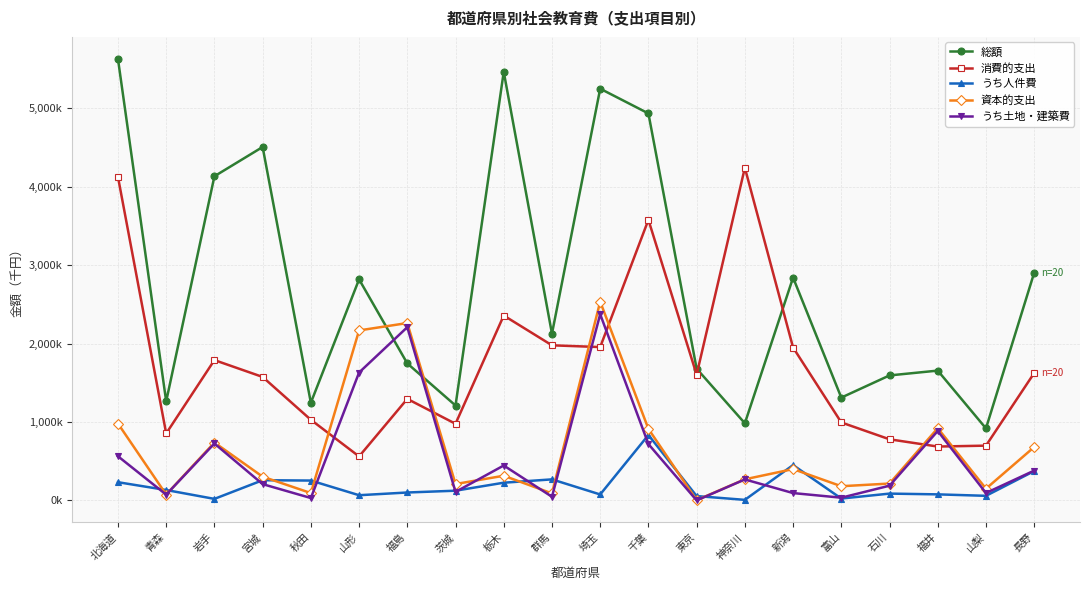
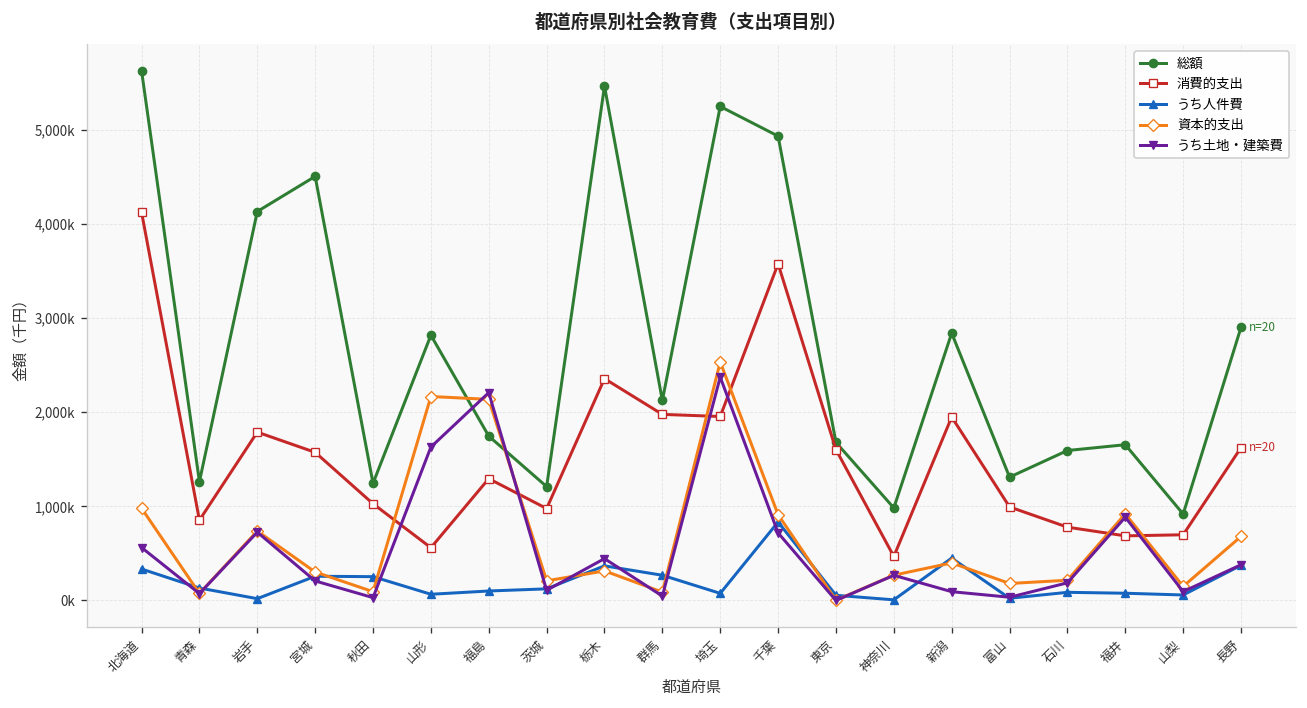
  {
    "総額": {
      "北海道": "5,600,000",
      "青森": "1,300,000",
      "岩手": "4,100,000",
      "宮城": "4,500,000",
      "秋田": "1,200,000",
      "山形": "2,800,000",
      "福島": "1,700,000",
      "茨城": "1,200,000",
      "栃木": "5,500,000",
      "群馬": "2,100,000",
      "埼玉": "5,200,000",
      "千葉": "4,900,000",
      "東京": "1,700,000",
      "神奈川": "1,000,000",
      "新潟": "2,800,000",
      "富山": "1,300,000",
      "石川": "1,600,000",
      "福井": "1,700,000",
      "山梨": "900,000"
    },
    "消費的支出": {
      "北海道": "4,100,000",
      "青森": "900,000",
      "岩手": "1,800,000",
      "宮城": "1,600,000",
      "秋田": "1,000,000",
      "山形": "600,000",
      "福島": "1,300,000",
      "茨城": "1,000,000",
      "栃木": "2,400,000",
      "群馬": "2,000,000",
      "埼玉": "2,000,000",
      "千葉": "3,600,000",
      "東京": "1,600,000",
-     "神奈川": "4,200,000",
+     "神奈川": "500,000",
      "新潟": "1,900,000",
      "富山": "1,000,000",
      "石川": "800,000",
      "福井": "700,000",
      "山梨": "700,000"
    },
    "うち人件費": {
-     "北海道": "200,000",
+     "北海道": "300,000",
      "青森": "100,000",
      "岩手": "0",
      "宮城": "300,000",
      "秋田": "300,000",
      "山形": "100,000",
      "福島": "100,000",
-     "栃木": "200,000",
+     "栃木": "400,000",
      "群馬": "300,000",
      "埼玉": "100,000",
      "千葉": "800,000",
      "東京": "100,000",
      "神奈川": "0",
      "新潟": "500,000",
      "石川": "100,000",
      "福井": "100,000",
      "山梨": "100,000"
    },
    "資本的支出": {
      "北海道": "1,000,000",
      "宮城": "300,000",
      "秋田": "100,000",
      "山形": "2,200,000",
-     "福島": "2,300,000",
+     "福島": "2,100,000",
      "茨城": "200,000",
      "栃木": "300,000",
      "群馬": "100,000",
      "埼玉": "2,500,000",
      "千葉": "900,000",
      "新潟": "400,000",
      "富山": "200,000",
      "福井": "900,000",
      "山梨": "100,000",
      "長野": "700,000"
    },
    "うち土地・建築費": {
      "北海道": "600,000",
      "宮城": "200,000",
      "秋田": "0",
      "山形": "1,600,000",
      "福島": "2,200,000",
      "栃木": "400,000",
      "群馬": "0",
      "埼玉": "2,400,000",
      "千葉": "700,000",
      "新潟": "100,000",
      "福井": "900,000",
      "山梨": "100,000"
    }
  }
